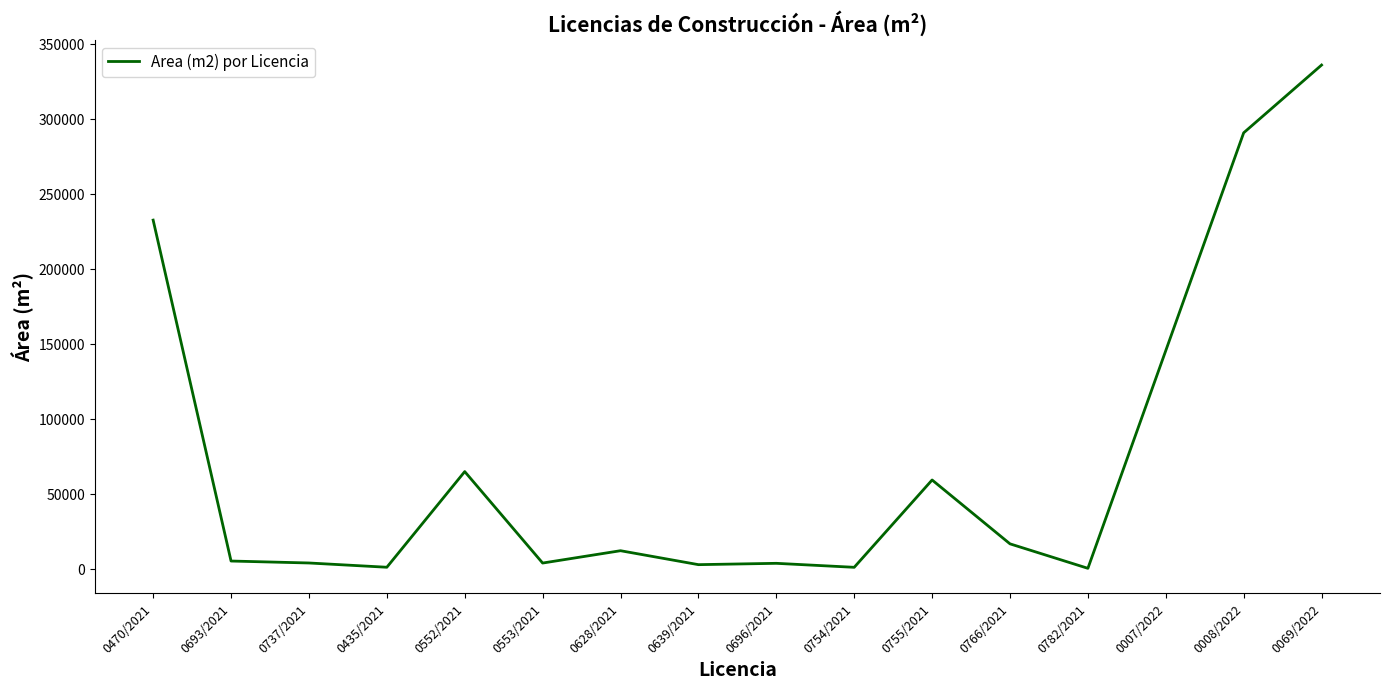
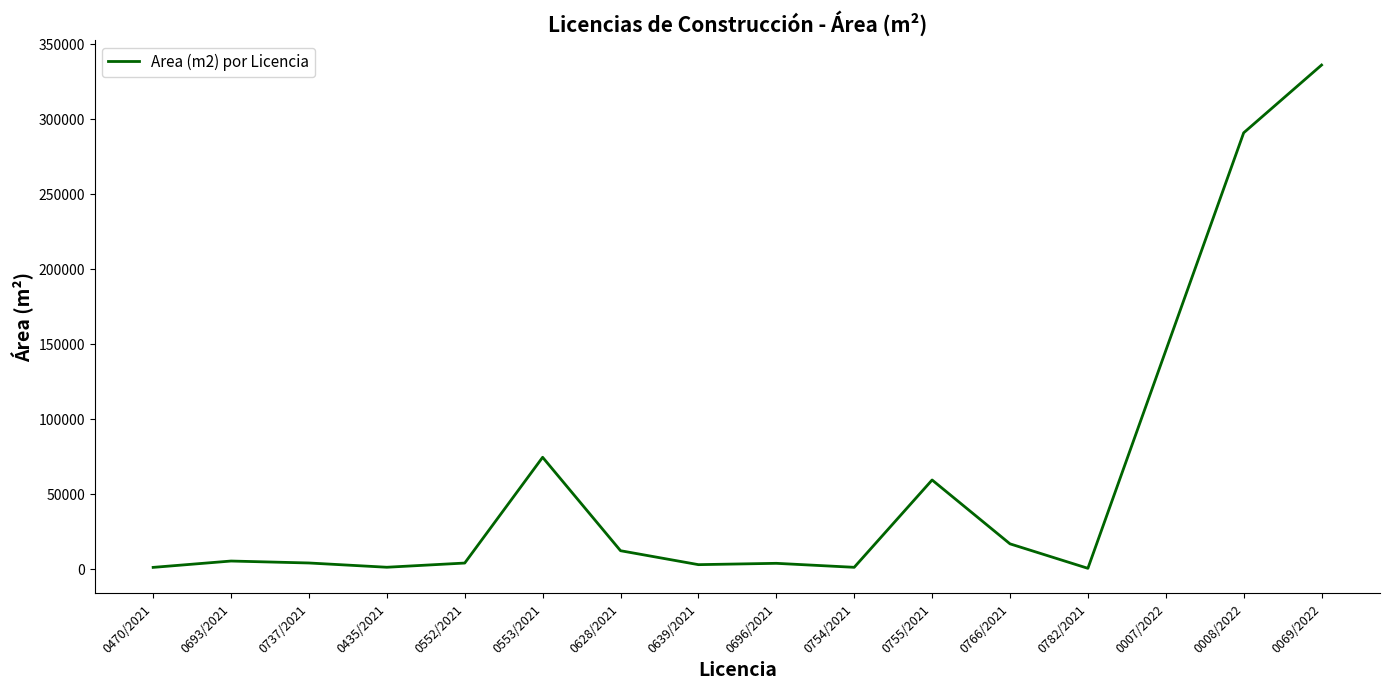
  {
-   "0470/2021": 233000,
+   "0470/2021": 1000,
    "0693/2021": 5000,
    "0737/2021": 4000,
    "0435/2021": 1000,
-   "0552/2021": 65000,
-   "0553/2021": 4000,
+   "0552/2021": 4000,
+   "0553/2021": 75000,
    "0628/2021": 12000,
    "0639/2021": 3000,
    "0696/2021": 4000,
    "0754/2021": 1000,
    "0755/2021": 59000,
    "0766/2021": 17000,
    "0782/2021": 1000,
    "0007/2022": 146000,
    "0008/2022": 291000,
    "0069/2022": 336000
  }
